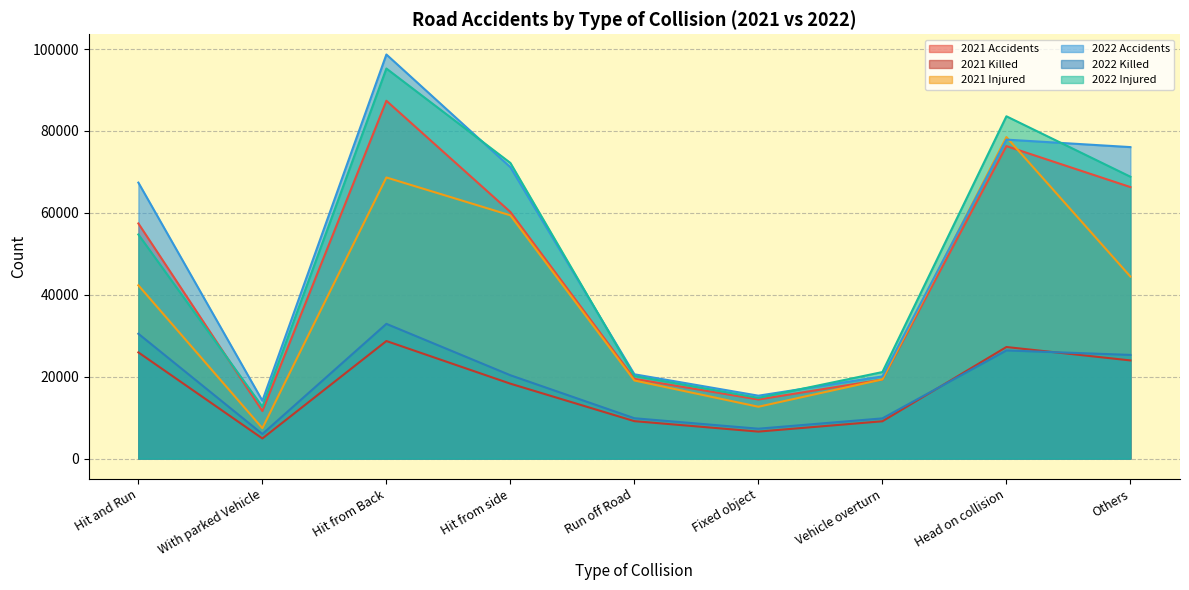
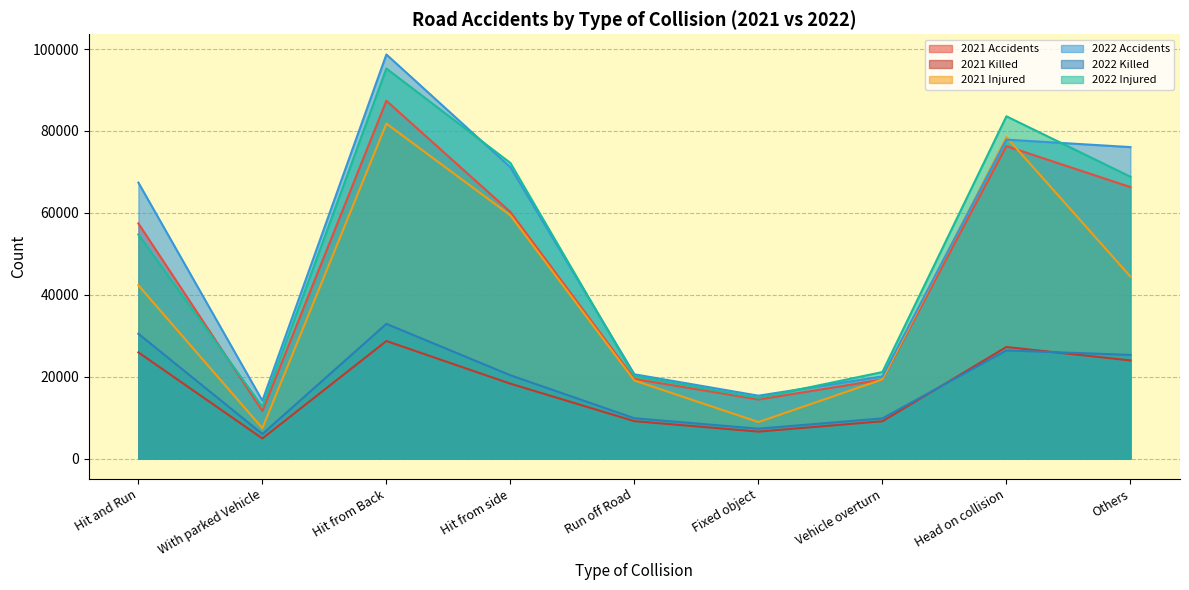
  {
    "2021 Injured": {
      "Hit and Run": 42000,
      "With parked Vehicle": 7000,
-     "Hit from Back": 69000,
+     "Hit from Back": 82000,
      "Hit from side": 59000,
-     "Fixed object": 13000,
+     "Fixed object": 9000,
      "Others": 44000
    }
  }
